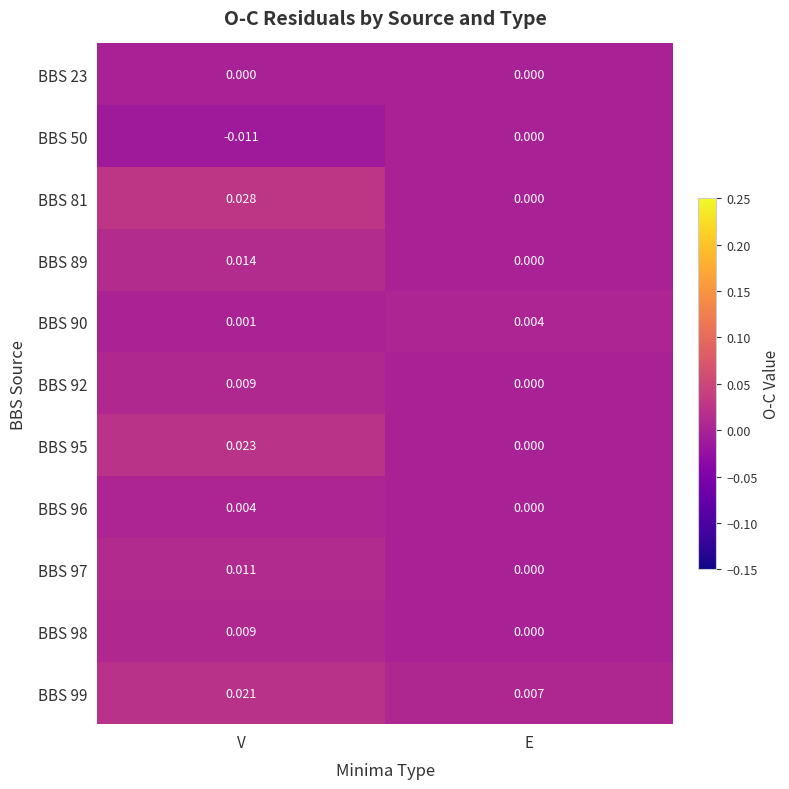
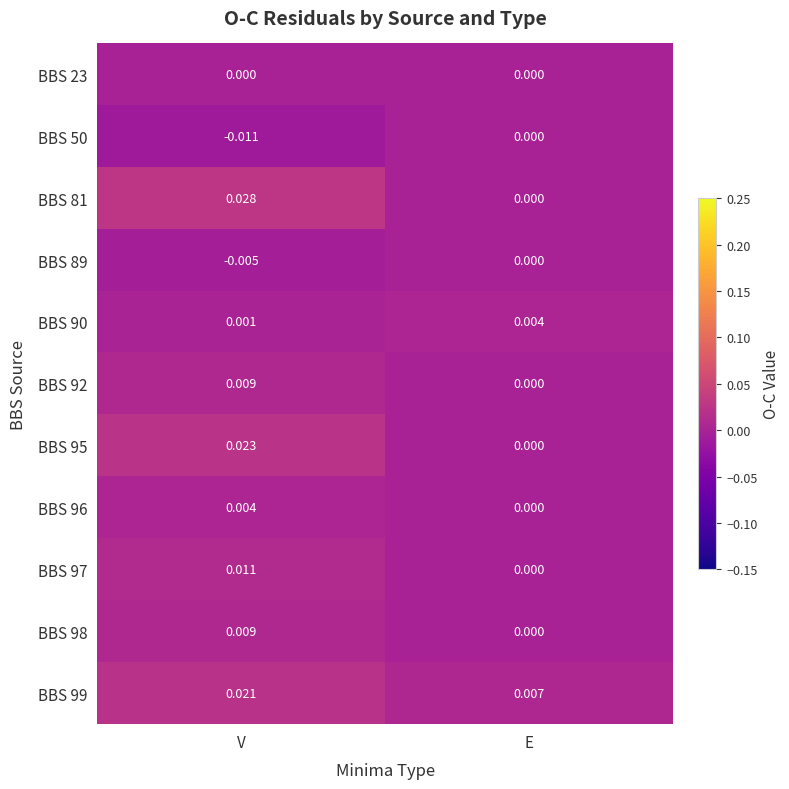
  {
    "BBS 23": {
      "V": 0.000,
      "E": 0.000
    },
    "BBS 50": {
      "V": -0.011,
      "E": 0.000
    },
    "BBS 81": {
      "V": 0.028,
      "E": 0.000
    },
    "BBS 89": {
-     "V": 0.014,
+     "V": -0.005,
      "E": 0.000
    },
    "BBS 90": {
      "V": 0.001,
      "E": 0.004
    },
    "BBS 92": {
      "V": 0.009,
      "E": 0.000
    },
    "BBS 95": {
      "V": 0.023,
      "E": 0.000
    },
    "BBS 96": {
      "V": 0.004,
      "E": 0.000
    },
    "BBS 97": {
      "V": 0.011,
      "E": 0.000
    },
    "BBS 98": {
      "V": 0.009,
      "E": 0.000
    },
    "BBS 99": {
      "V": 0.021,
      "E": 0.007
    }
  }
